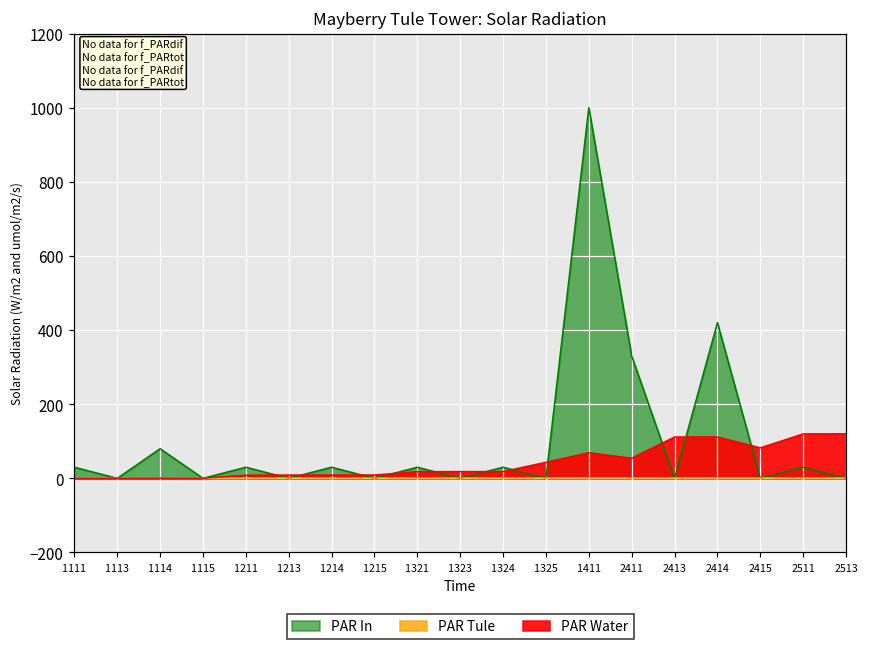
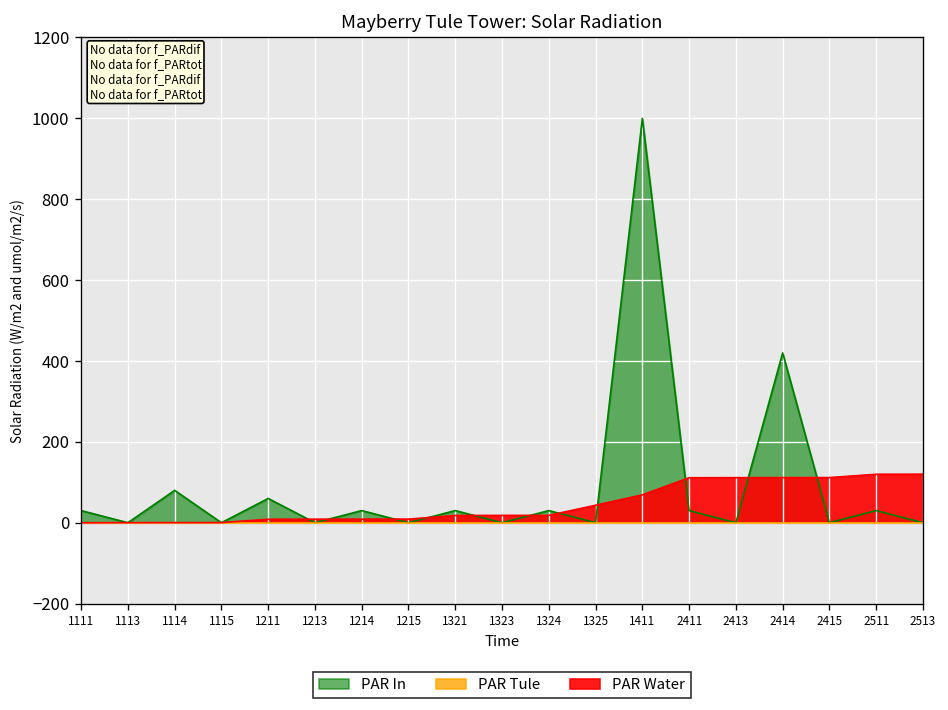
  {
    "PAR In": {
      "1111": 30,
      "1114": 80,
-     "1211": 30,
+     "1211": 60,
      "1214": 30,
      "1321": 30,
      "1324": 30,
      "1411": 1000,
-     "2411": 330,
+     "2411": 30,
      "2414": 420,
      "2511": 30
    },
    "PAR Tule": {
      "1211": 0,
      "1214": 0,
      "1321": 0,
      "1324": 0,
      "1411": 0,
      "2411": 0,
      "2414": 0,
      "2511": 0
    },
    "PAR Water": {
      "1211": 10,
      "1213": 10,
      "1214": 10,
      "1215": 10,
      "1321": 20,
      "1323": 20,
      "1324": 20,
      "1325": 40,
      "1411": 70,
-     "2411": 50,
+     "2411": 110,
      "2413": 110,
      "2414": 110,
-     "2415": 80,
+     "2415": 110,
      "2511": 120,
      "2513": 120
    }
  }
